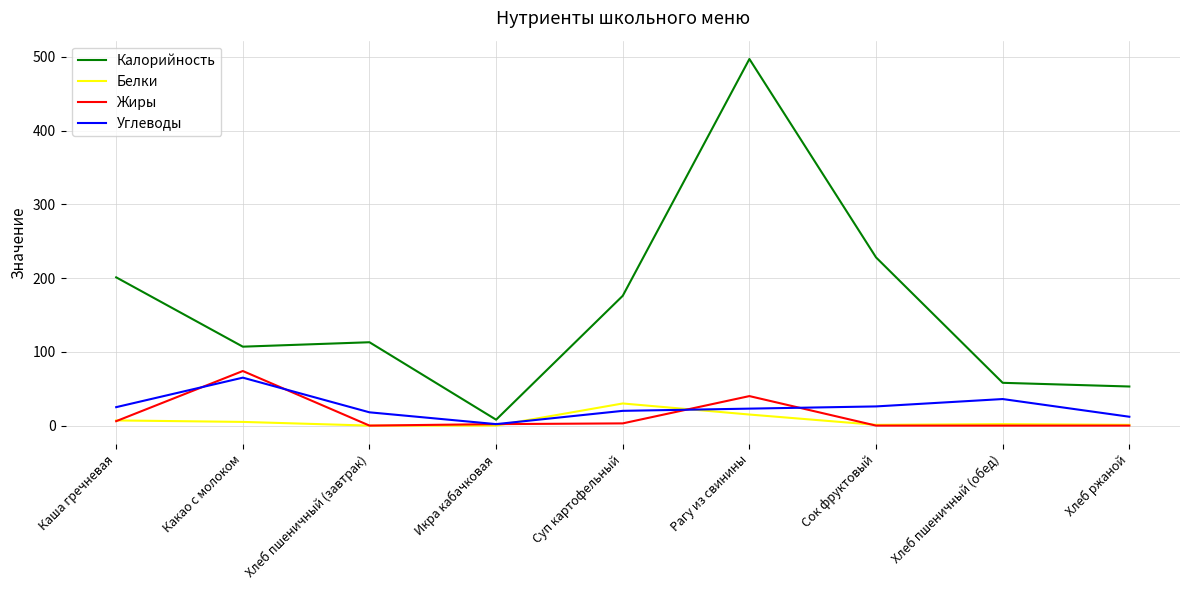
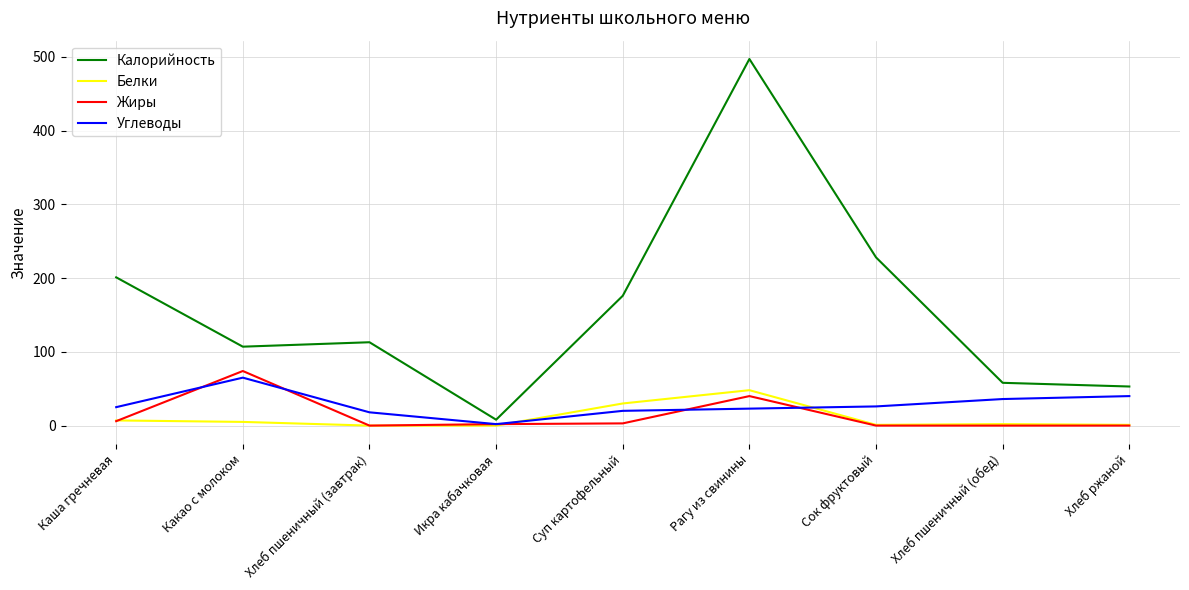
  {
    "Калорийность": {
      "Каша гречневая": 200,
      "Какао с молоком": 110,
      "Хлеб пшеничный (завтрак)": 110,
      "Икра кабачковая": 10,
      "Суп картофельный": 180,
      "Рагу из свинины": 500,
      "Сок фруктовый": 230,
      "Хлеб пшеничный (обед)": 60,
      "Хлеб ржаной": 50
    },
    "Белки": {
      "Какао с молоком": 10,
      "Суп картофельный": 30,
-     "Рагу из свинины": 20
+     "Рагу из свинины": 50
    },
    "Жиры": {
      "Какао с молоком": 70,
      "Суп картофельный": 0,
      "Рагу из свинины": 40
    },
    "Углеводы": {
      "Каша гречневая": 30,
      "Какао с молоком": 70,
      "Хлеб пшеничный (завтрак)": 20,
      "Суп картофельный": 20,
      "Рагу из свинины": 20,
      "Сок фруктовый": 30,
      "Хлеб пшеничный (обед)": 40,
-     "Хлеб ржаной": 10
+     "Хлеб ржаной": 40
    }
  }
